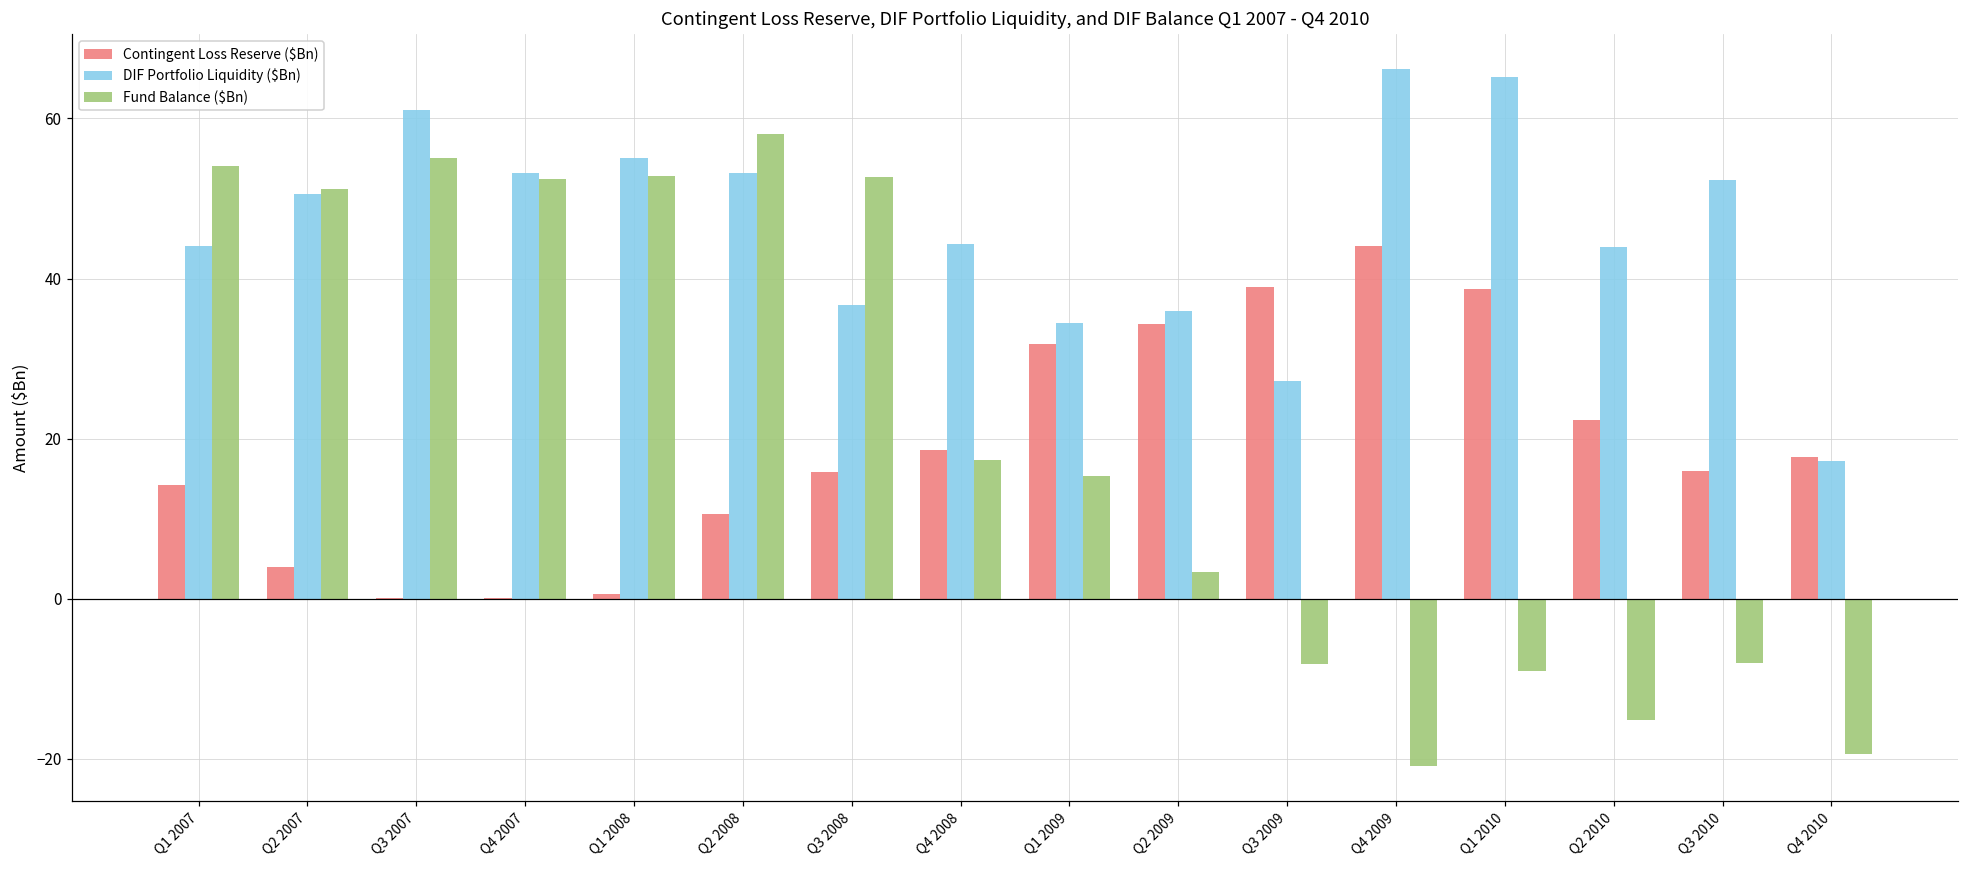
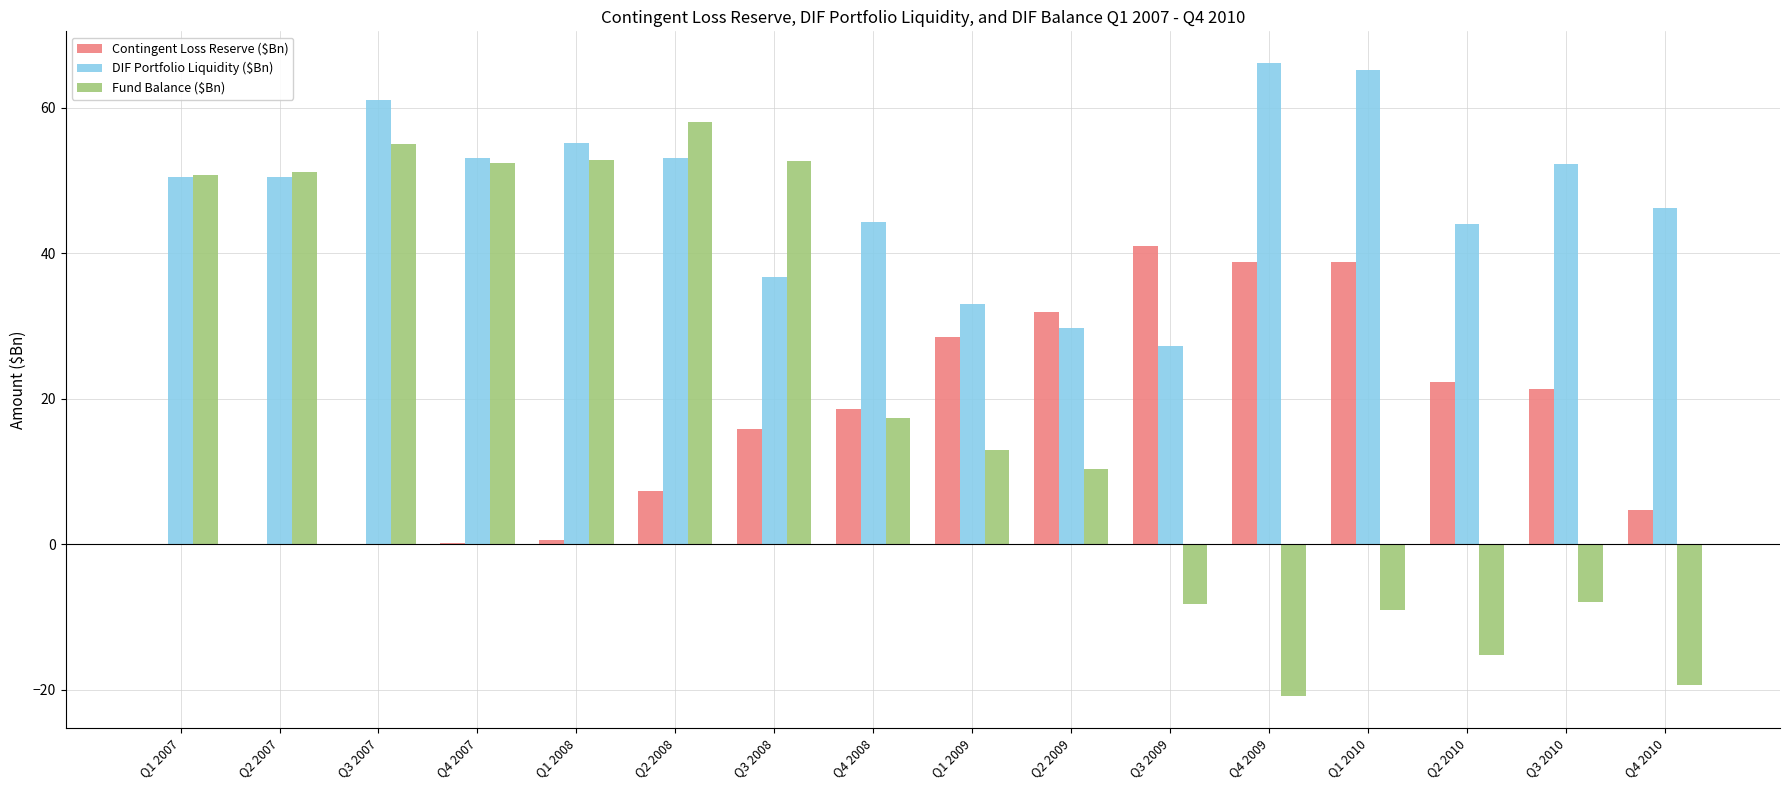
  {
    "Contingent Loss Reserve ($Bn)": {
-     "Q1 2007": 14,
-     "Q2 2007": 4,
+     "Q1 2007": 0,
+     "Q2 2007": 0,
      "Q1 2008": 1,
-     "Q2 2008": 11,
+     "Q2 2008": 7,
      "Q3 2008": 16,
      "Q4 2008": 19,
-     "Q1 2009": 32,
-     "Q2 2009": 34,
-     "Q3 2009": 39,
-     "Q4 2009": 44,
+     "Q1 2009": 28,
+     "Q2 2009": 32,
+     "Q3 2009": 41,
+     "Q4 2009": 39,
      "Q1 2010": 39,
      "Q2 2010": 22,
-     "Q3 2010": 16,
-     "Q4 2010": 18
+     "Q3 2010": 21,
+     "Q4 2010": 5
    },
    "DIF Portfolio Liquidity ($Bn)": {
-     "Q1 2007": 44,
+     "Q1 2007": 50,
      "Q2 2007": 51,
      "Q3 2007": 61,
      "Q4 2007": 53,
      "Q1 2008": 55,
      "Q2 2008": 53,
      "Q3 2008": 37,
      "Q4 2008": 44,
-     "Q1 2009": 34,
-     "Q2 2009": 36,
+     "Q1 2009": 33,
+     "Q2 2009": 30,
      "Q3 2009": 27,
      "Q4 2009": 66,
      "Q1 2010": 65,
      "Q2 2010": 44,
      "Q3 2010": 52,
-     "Q4 2010": 17
+     "Q4 2010": 46
    },
    "Fund Balance ($Bn)": {
-     "Q1 2007": 54,
+     "Q1 2007": 51,
      "Q2 2007": 51,
      "Q3 2007": 55,
      "Q4 2007": 52,
      "Q1 2008": 53,
      "Q2 2008": 58,
      "Q3 2008": 53,
      "Q4 2008": 17,
-     "Q1 2009": 15,
-     "Q2 2009": 3,
+     "Q1 2009": 13,
+     "Q2 2009": 10,
      "Q3 2009": -8,
      "Q4 2009": -21,
      "Q1 2010": -9,
      "Q2 2010": -15,
      "Q3 2010": -8,
      "Q4 2010": -19
    }
  }
